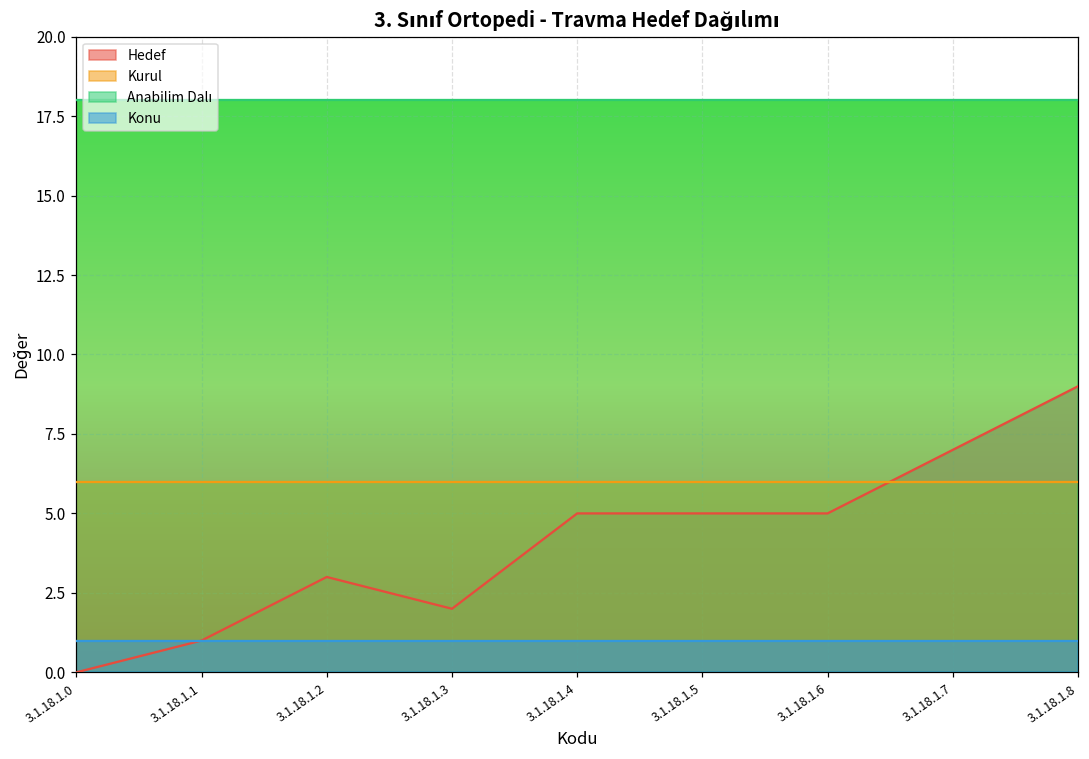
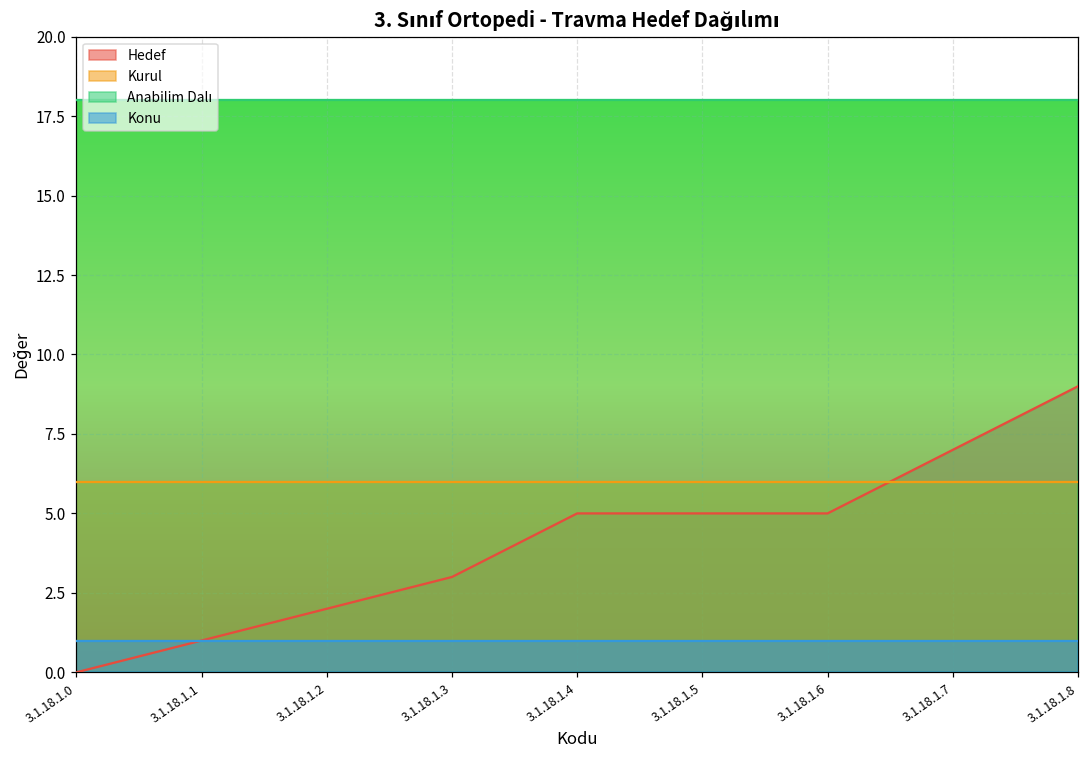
  {
    "Hedef": {
      "3.1.18.1.0": 0,
-     "3.1.18.1.2": 3,
-     "3.1.18.1.3": 2,
+     "3.1.18.1.2": 2,
+     "3.1.18.1.3": 3,
      "3.1.18.1.4": 5,
      "3.1.18.1.5": 5,
      "3.1.18.1.6": 5,
      "3.1.18.1.7": 7,
      "3.1.18.1.8": 9
    },
    "Kurul": {
      "3.1.18.1.0": 6,
      "3.1.18.1.1": 6,
      "3.1.18.1.2": 6,
      "3.1.18.1.3": 6,
      "3.1.18.1.4": 6,
      "3.1.18.1.5": 6,
      "3.1.18.1.6": 6,
      "3.1.18.1.7": 6,
      "3.1.18.1.8": 6
    },
    "Anabilim Dalı": {
      "3.1.18.1.0": 18,
      "3.1.18.1.2": 18,
      "3.1.18.1.3": 18,
      "3.1.18.1.4": 18,
      "3.1.18.1.5": 18,
      "3.1.18.1.6": 18,
      "3.1.18.1.7": 18,
      "3.1.18.1.8": 18
    },
    "Konu": {
      "3.1.18.1.0": 1,
      "3.1.18.1.2": 1,
      "3.1.18.1.3": 1,
      "3.1.18.1.4": 1,
      "3.1.18.1.5": 1,
      "3.1.18.1.6": 1,
      "3.1.18.1.7": 1,
      "3.1.18.1.8": 1
    }
  }
